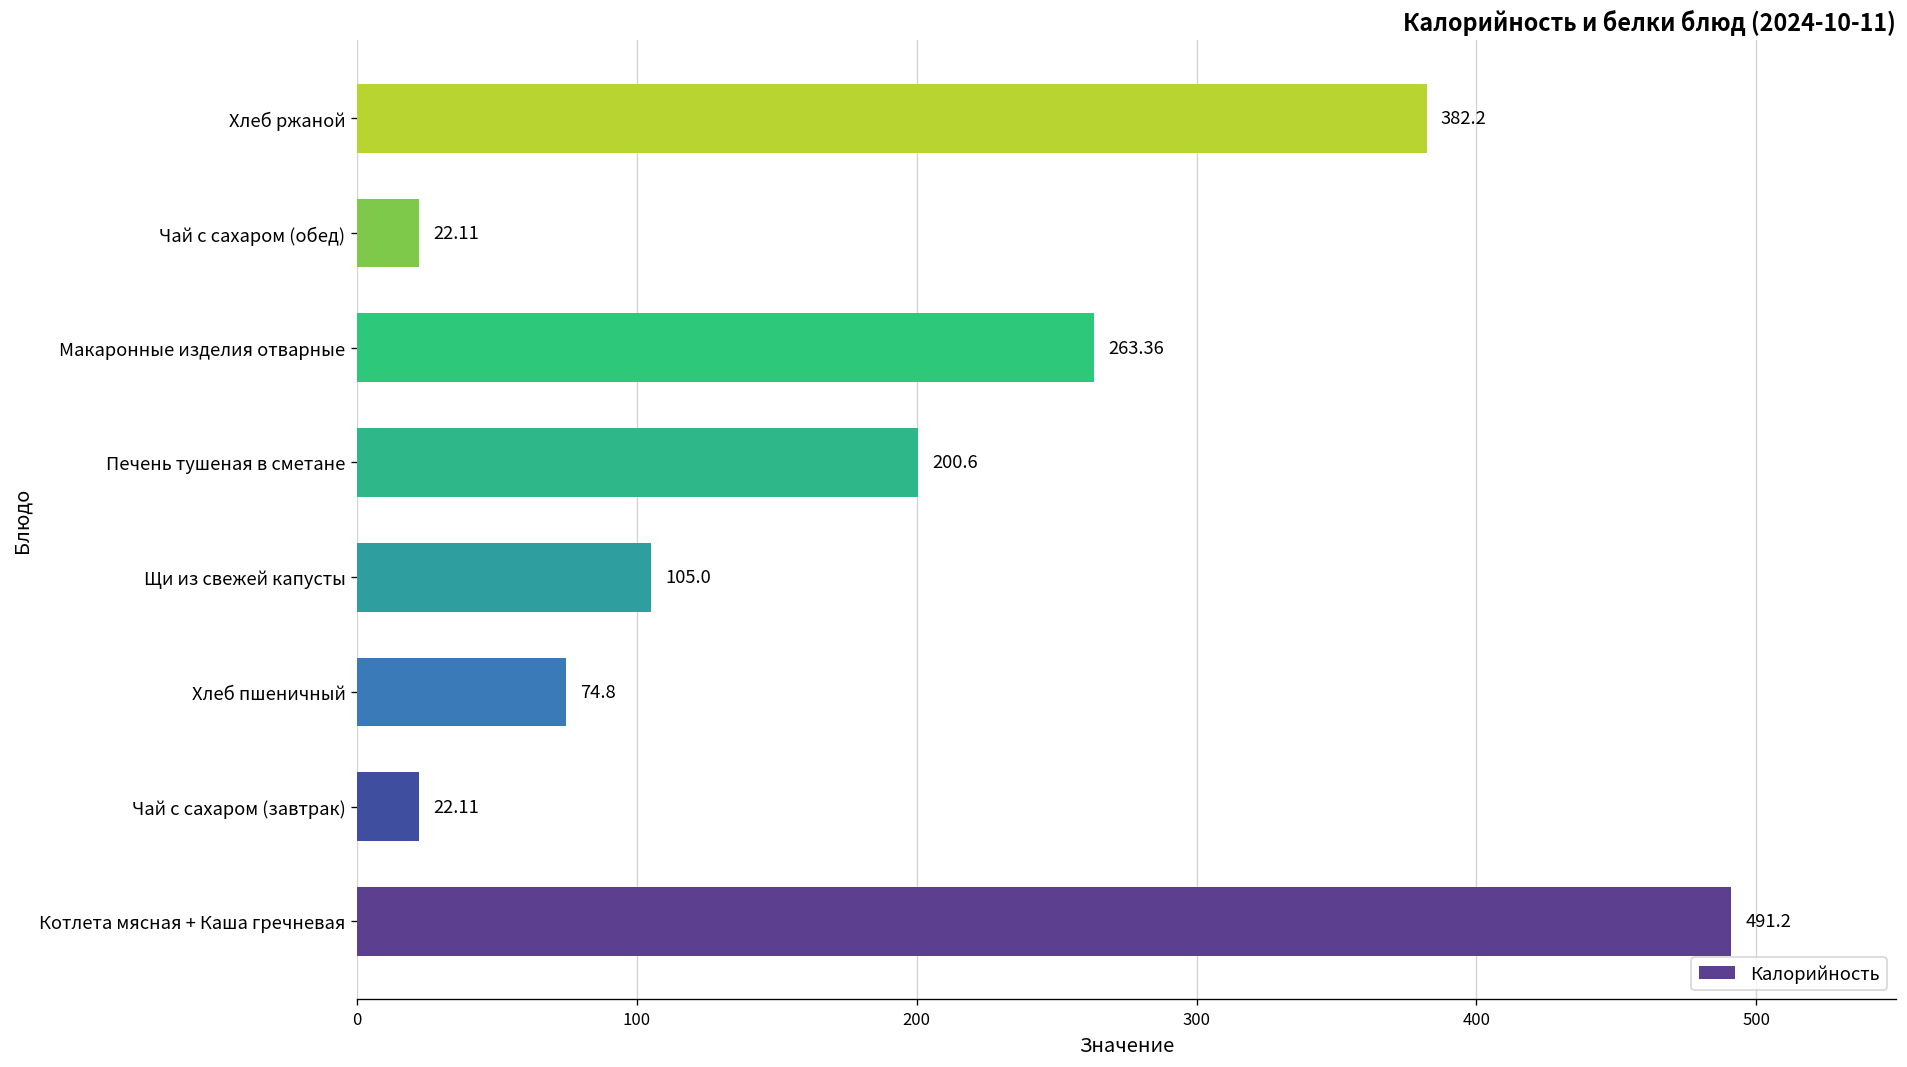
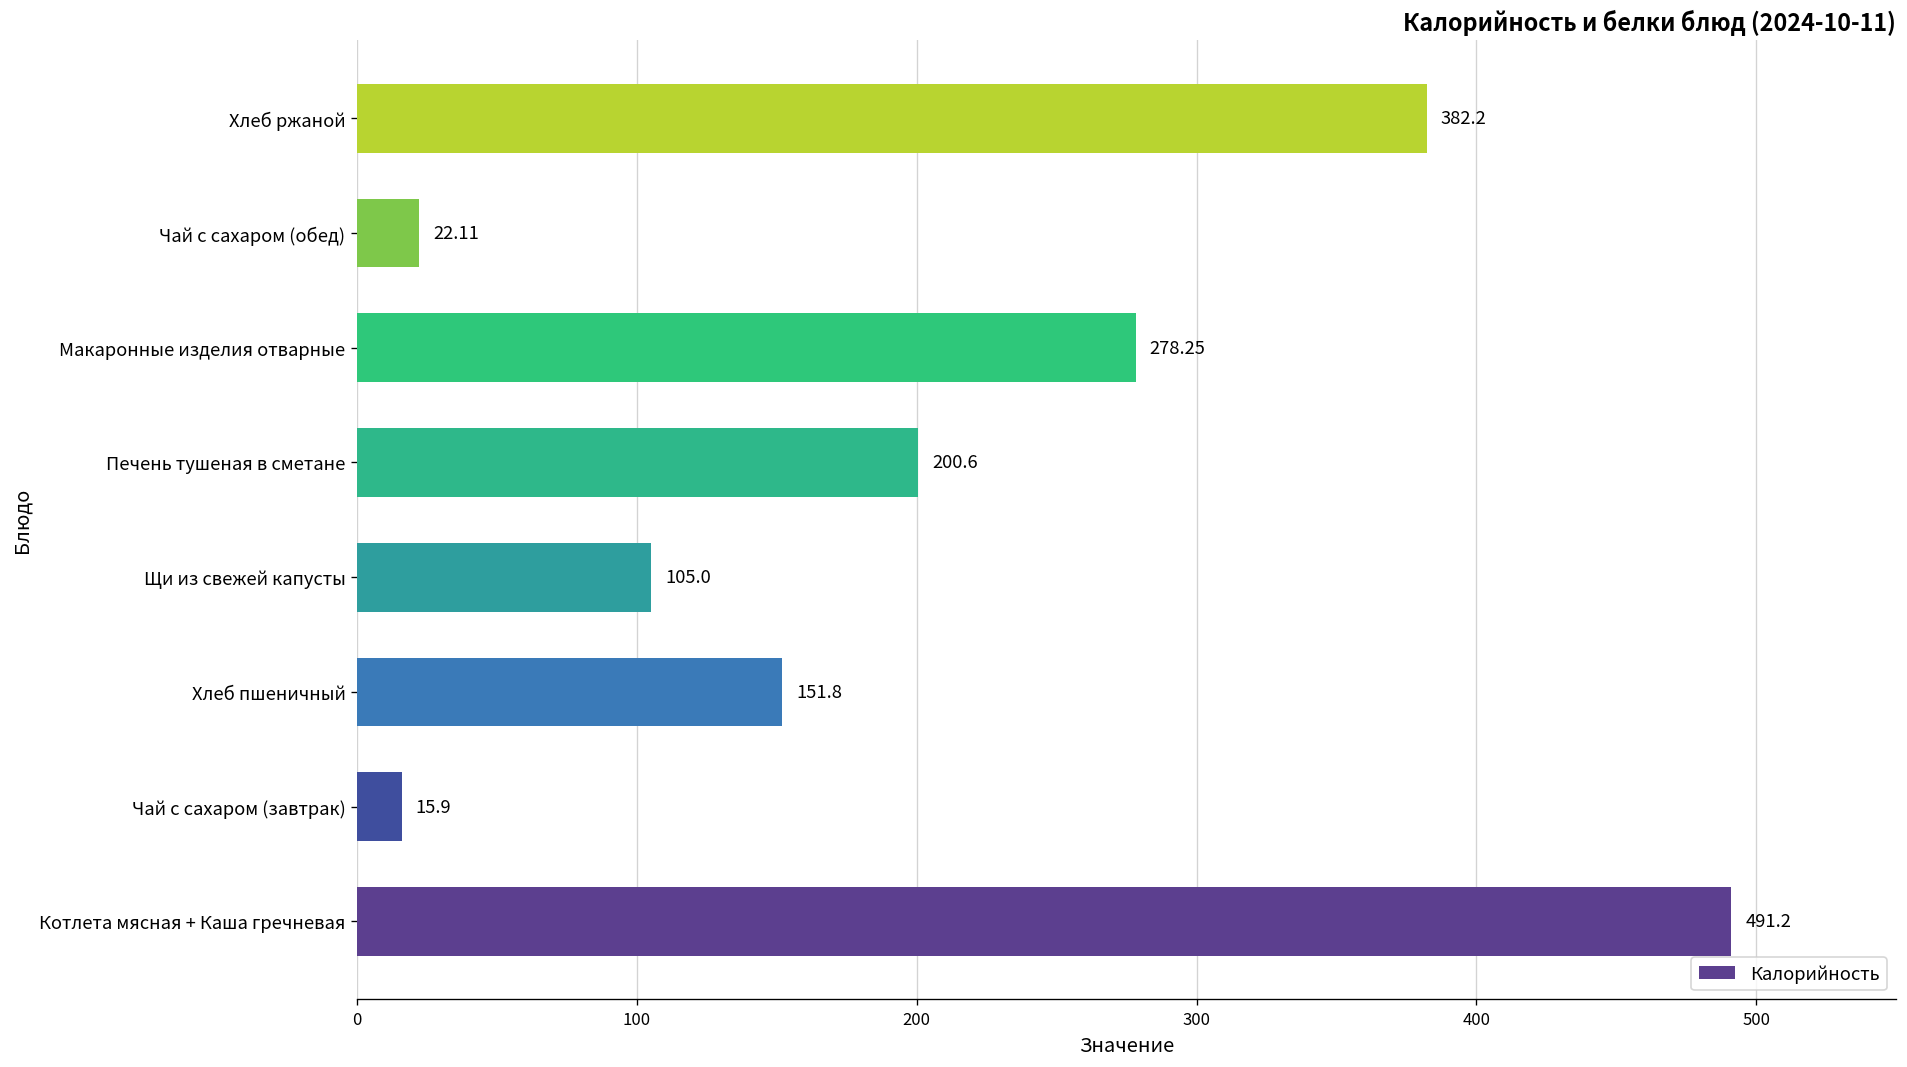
  {
    "Хлеб ржаной": 382.2,
    "Чай с сахаром (обед)": 22.11,
-   "Макаронные изделия отварные": 263.36,
+   "Макаронные изделия отварные": 278.25,
    "Печень тушеная в сметане": 200.6,
    "Щи из свежей капусты": 105.0,
-   "Хлеб пшеничный": 74.8,
-   "Чай с сахаром (завтрак)": 22.11,
+   "Хлеб пшеничный": 151.8,
+   "Чай с сахаром (завтрак)": 15.9,
    "Котлета мясная + Каша гречневая": 491.2
  }
